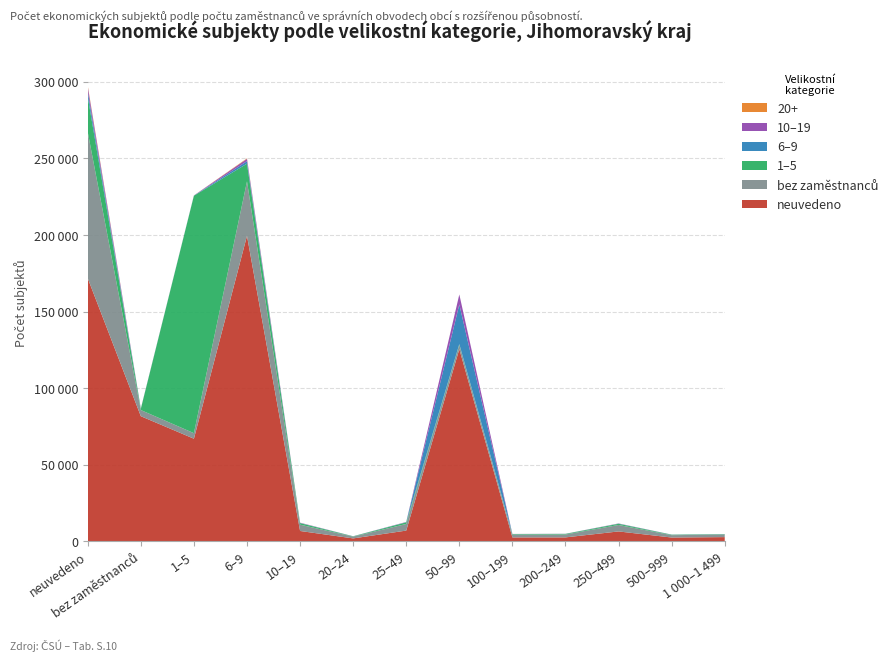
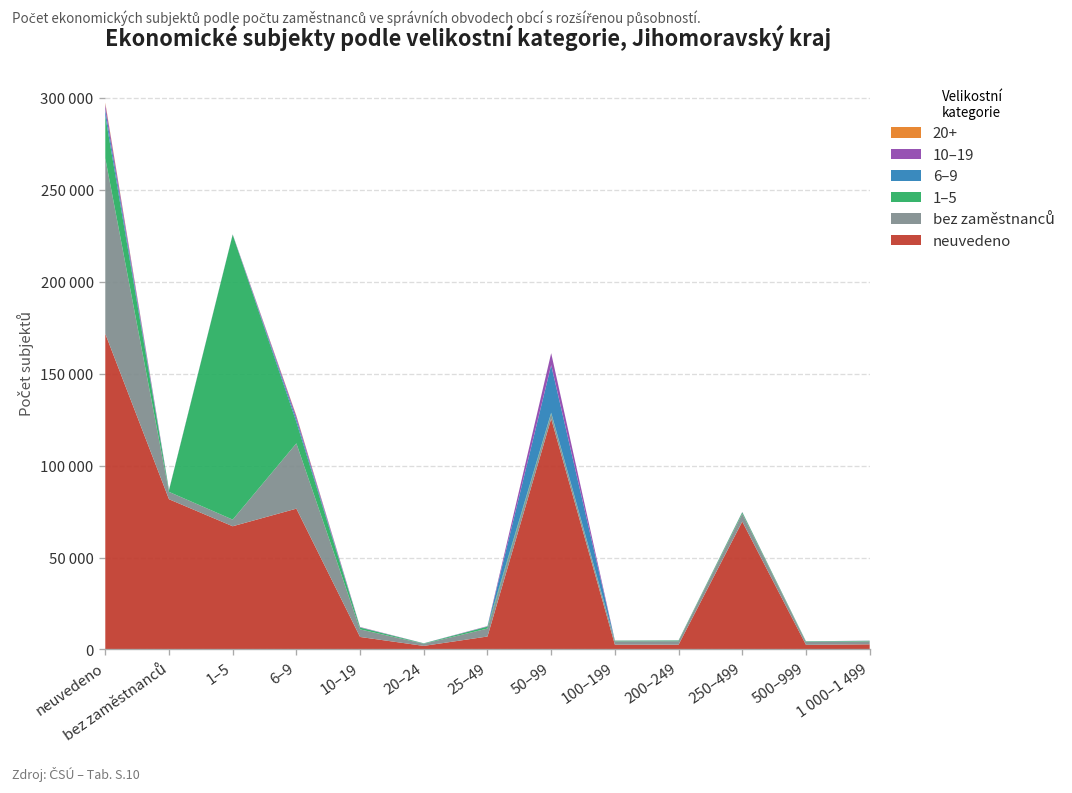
  {
    "neuvedeno": {
      "neuvedeno": 172000,
      "bez zaměstnanců": 82000,
      "1–5": 67000,
-     "6–9": 199000,
+     "6–9": 77000,
      "10–19": 7000,
      "25–49": 7000,
      "50–99": 125000,
      "100–199": 3000,
      "200–249": 3000,
-     "250–499": 7000,
+     "250–499": 70000,
      "1 000–1 499": 3000
    },
    "bez zaměstnanců": {
      "neuvedeno": 95000,
      "1–5": 4000,
      "6–9": 36000
    },
    "1–5": {
      "neuvedeno": 23000
    },
    "6–9": {
      "neuvedeno": 3000,
      "50–99": 26000
    }
  }
